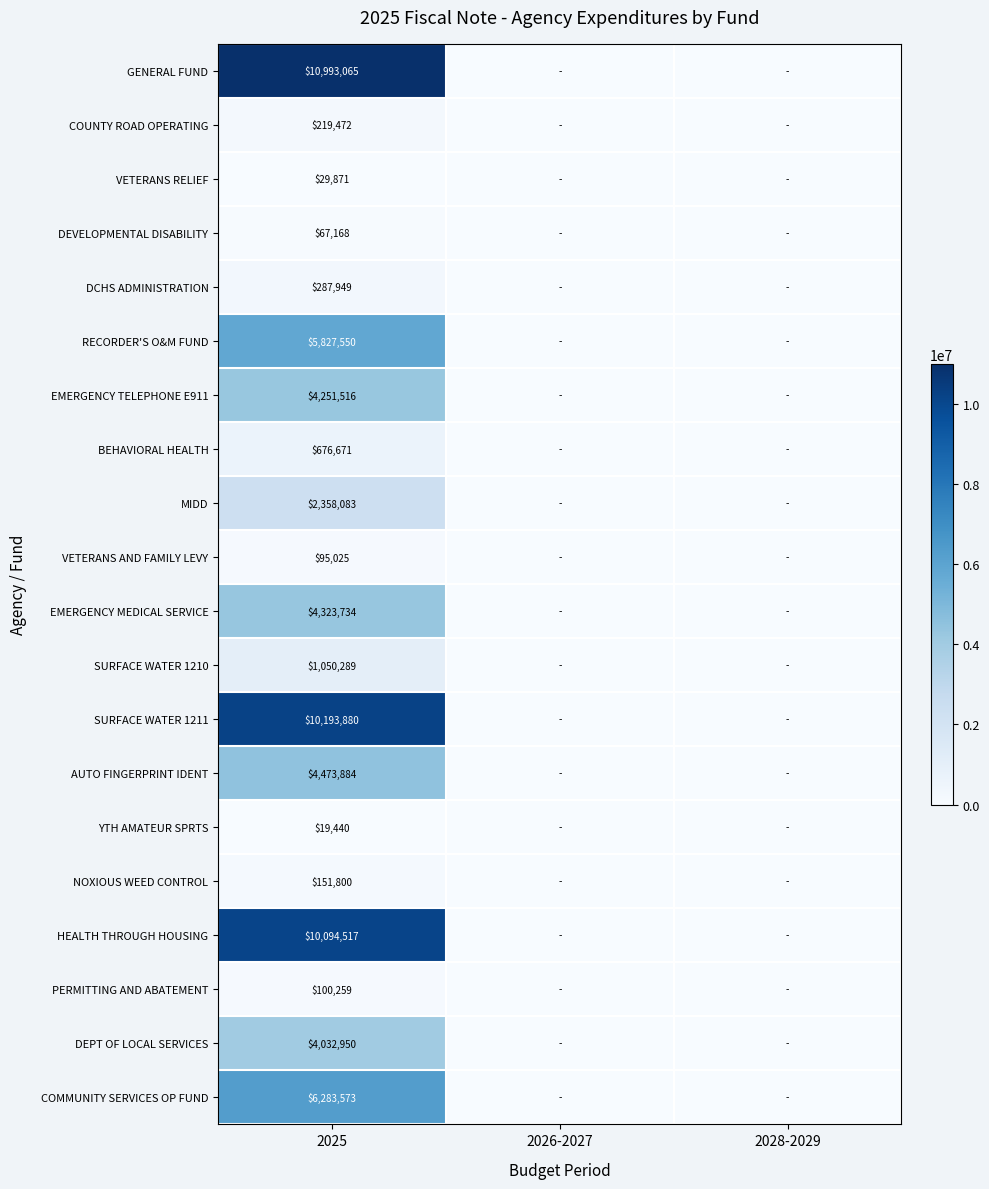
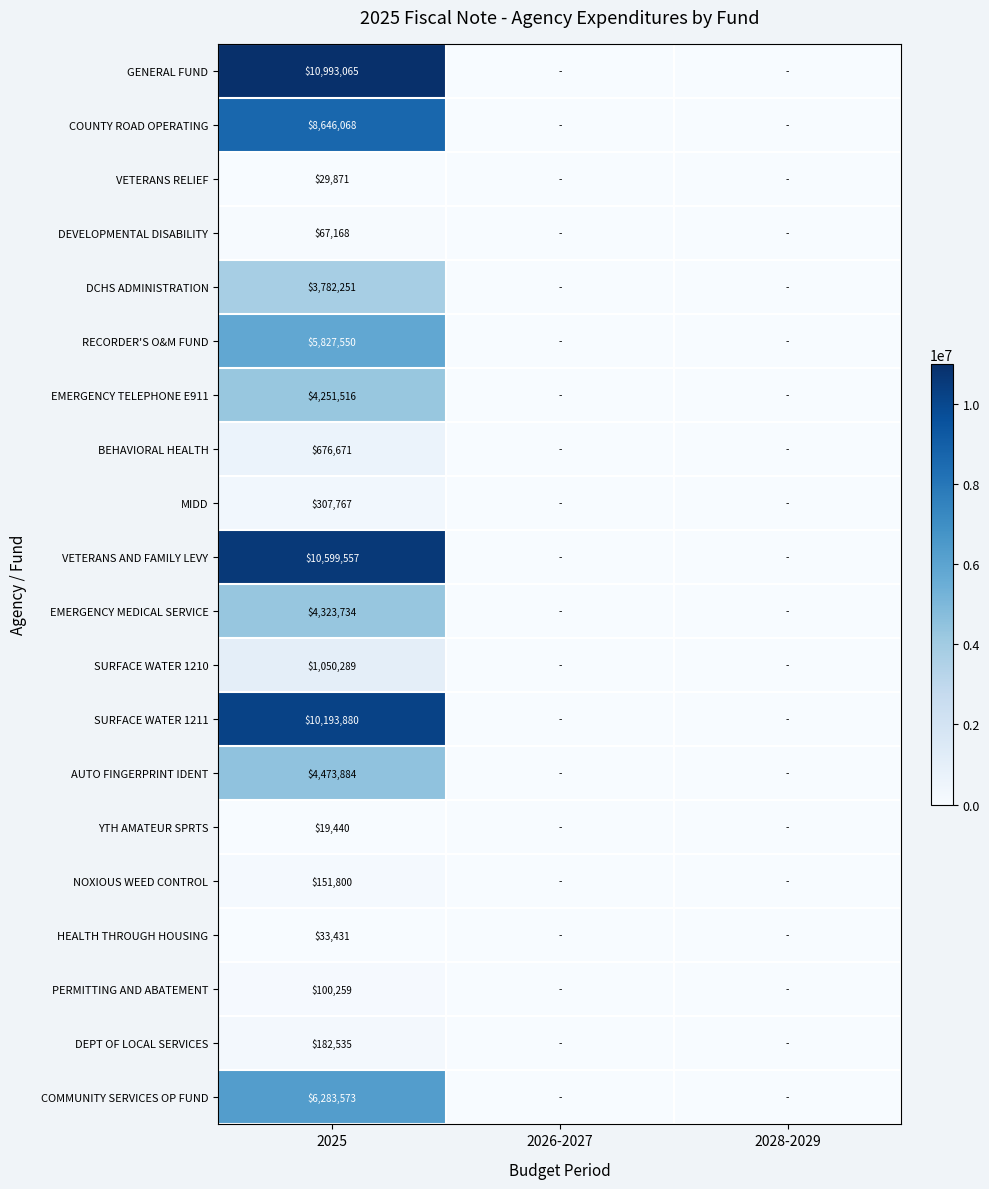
  {
    "GENERAL FUND": {
      "2025": "$10,993,065"
    },
    "COUNTY ROAD OPERATING": {
-     "2025": "$219,472"
+     "2025": "$8,646,068"
    },
    "VETERANS RELIEF": {
      "2025": "$29,871"
    },
    "DEVELOPMENTAL DISABILITY": {
      "2025": "$67,168"
    },
    "DCHS ADMINISTRATION": {
-     "2025": "$287,949"
+     "2025": "$3,782,251"
    },
    "RECORDER'S O&M FUND": {
      "2025": "$5,827,550"
    },
    "EMERGENCY TELEPHONE E911": {
      "2025": "$4,251,516"
    },
    "BEHAVIORAL HEALTH": {
      "2025": "$676,671"
    },
    "MIDD": {
-     "2025": "$2,358,083"
+     "2025": "$307,767"
    },
    "VETERANS AND FAMILY LEVY": {
-     "2025": "$95,025"
+     "2025": "$10,599,557"
    },
    "EMERGENCY MEDICAL SERVICE": {
      "2025": "$4,323,734"
    },
    "SURFACE WATER 1210": {
      "2025": "$1,050,289"
    },
    "SURFACE WATER 1211": {
      "2025": "$10,193,880"
    },
    "AUTO FINGERPRINT IDENT": {
      "2025": "$4,473,884"
    },
    "YTH AMATEUR SPRTS": {
      "2025": "$19,440"
    },
    "NOXIOUS WEED CONTROL": {
      "2025": "$151,800"
    },
    "HEALTH THROUGH HOUSING": {
-     "2025": "$10,094,517"
+     "2025": "$33,431"
    },
    "PERMITTING AND ABATEMENT": {
      "2025": "$100,259"
    },
    "DEPT OF LOCAL SERVICES": {
-     "2025": "$4,032,950"
+     "2025": "$182,535"
    },
    "COMMUNITY SERVICES OP FUND": {
      "2025": "$6,283,573"
    }
  }
